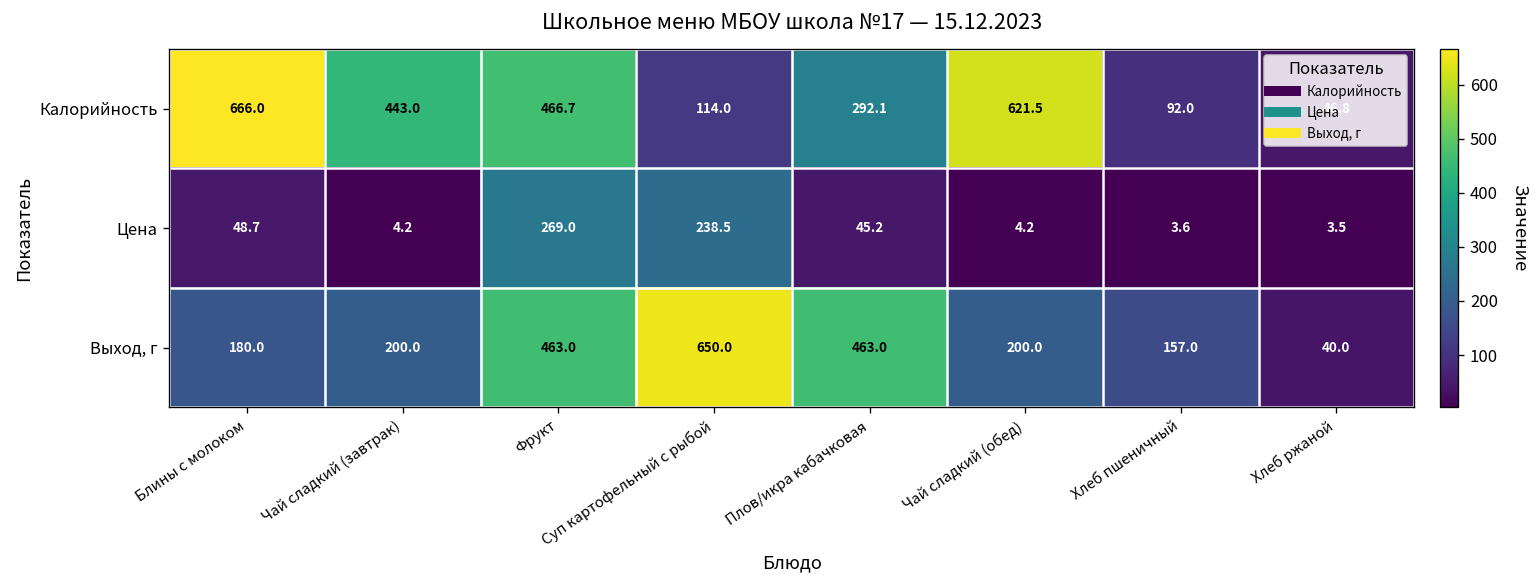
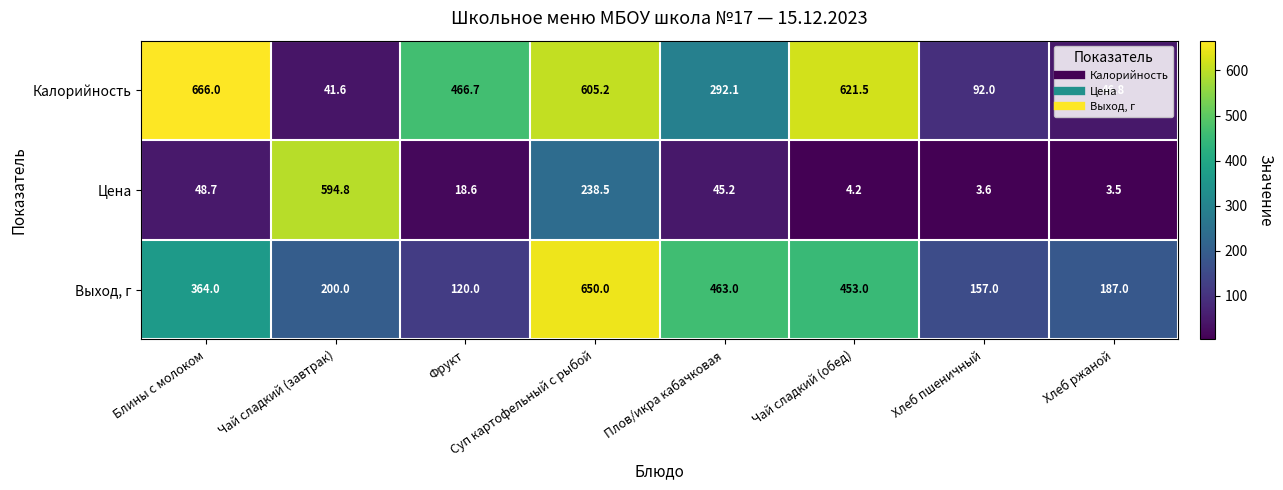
  {
    "Калорийность": {
      "Блины с молоком": 666.0,
-     "Чай сладкий (завтрак)": 443.0,
+     "Чай сладкий (завтрак)": 41.6,
      "Фрукт": 466.7,
-     "Суп картофельный с рыбой": 114.0,
+     "Суп картофельный с рыбой": 605.2,
      "Плов/икра кабачковая": 292.1,
      "Чай сладкий (обед)": 621.5,
      "Хлеб пшеничный": 92.0
    },
    "Цена": {
      "Блины с молоком": 48.7,
-     "Чай сладкий (завтрак)": 4.2,
-     "Фрукт": 269.0,
+     "Чай сладкий (завтрак)": 594.8,
+     "Фрукт": 18.6,
      "Суп картофельный с рыбой": 238.5,
      "Плов/икра кабачковая": 45.2,
      "Чай сладкий (обед)": 4.2,
      "Хлеб пшеничный": 3.6,
      "Хлеб ржаной": 3.5
    },
    "Выход, г": {
-     "Блины с молоком": 180.0,
+     "Блины с молоком": 364.0,
      "Чай сладкий (завтрак)": 200.0,
-     "Фрукт": 463.0,
+     "Фрукт": 120.0,
      "Суп картофельный с рыбой": 650.0,
      "Плов/икра кабачковая": 463.0,
-     "Чай сладкий (обед)": 200.0,
+     "Чай сладкий (обед)": 453.0,
      "Хлеб пшеничный": 157.0,
-     "Хлеб ржаной": 40.0
+     "Хлеб ржаной": 187.0
    }
  }
